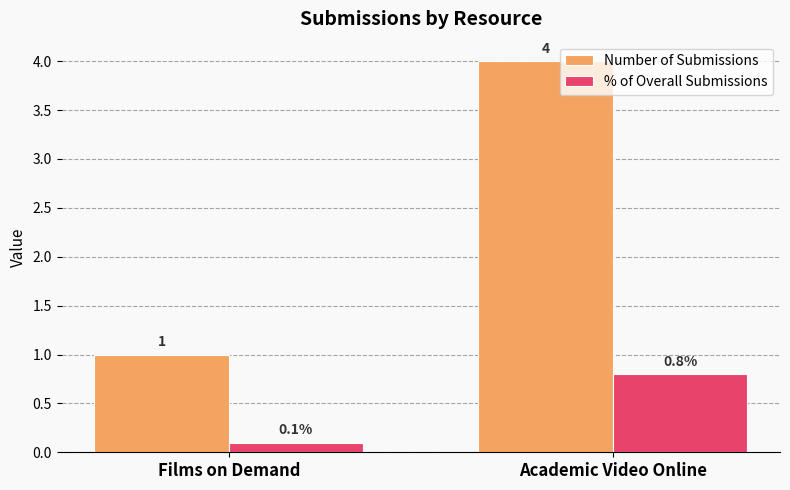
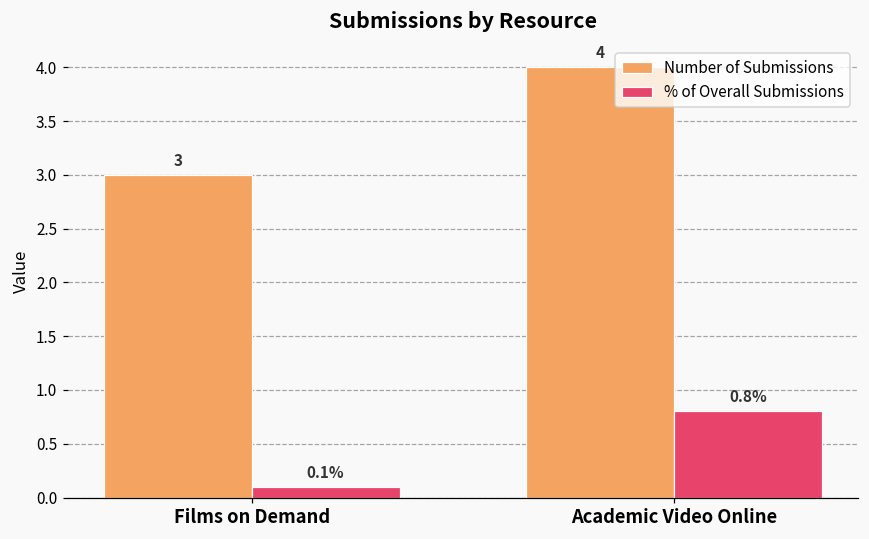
  {
    "Number of Submissions": {
-     "Films on Demand": "1",
+     "Films on Demand": "3",
      "Academic Video Online": "4"
    },
    "% of Overall Submissions": {
      "Films on Demand": "0.1%",
      "Academic Video Online": "0.8%"
    }
  }
